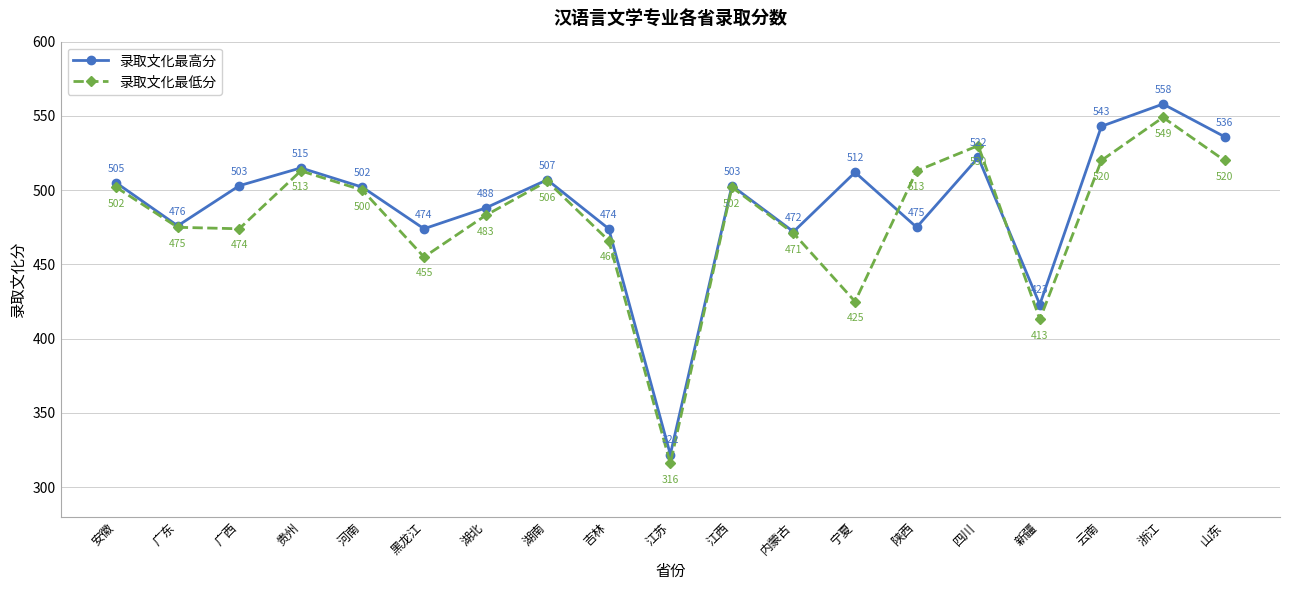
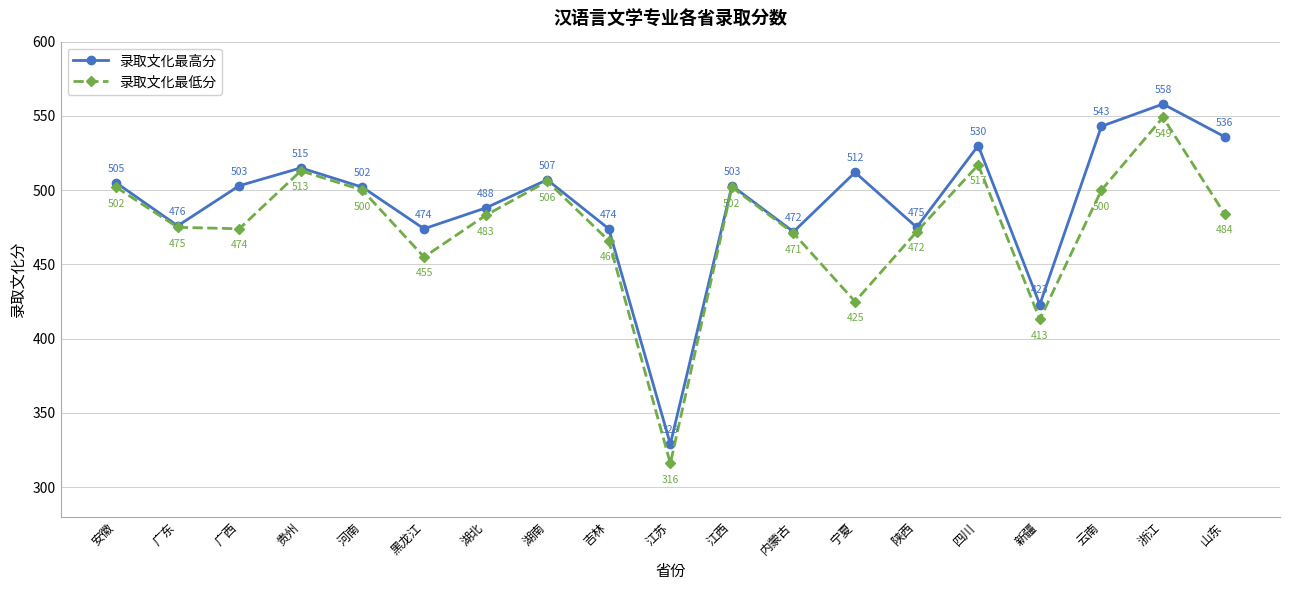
  {
    "录取文化最高分": {
      "安徽": 505,
      "广西": 503,
      "贵州": 515,
      "河南": 502,
      "黑龙江": 474,
      "湖北": 488,
      "吉林": 474,
-     "江苏": 322,
+     "江苏": 329,
      "宁夏": 512,
      "陕西": 475,
-     "四川": 522,
+     "四川": 530,
      "新疆": 423,
      "云南": 543,
      "浙江": 558,
      "山东": 536
    },
    "录取文化最低分": {
      "安徽": 502,
      "广西": 474,
      "贵州": 513,
      "河南": 500,
      "黑龙江": 455,
      "湖北": 483,
      "吉林": 466,
      "江苏": 316,
      "宁夏": 425,
-     "陕西": 513,
-     "四川": 530,
+     "陕西": 472,
+     "四川": 517,
      "新疆": 413,
-     "云南": 520,
+     "云南": 500,
      "浙江": 549,
-     "山东": 520
+     "山东": 484
    }
  }
